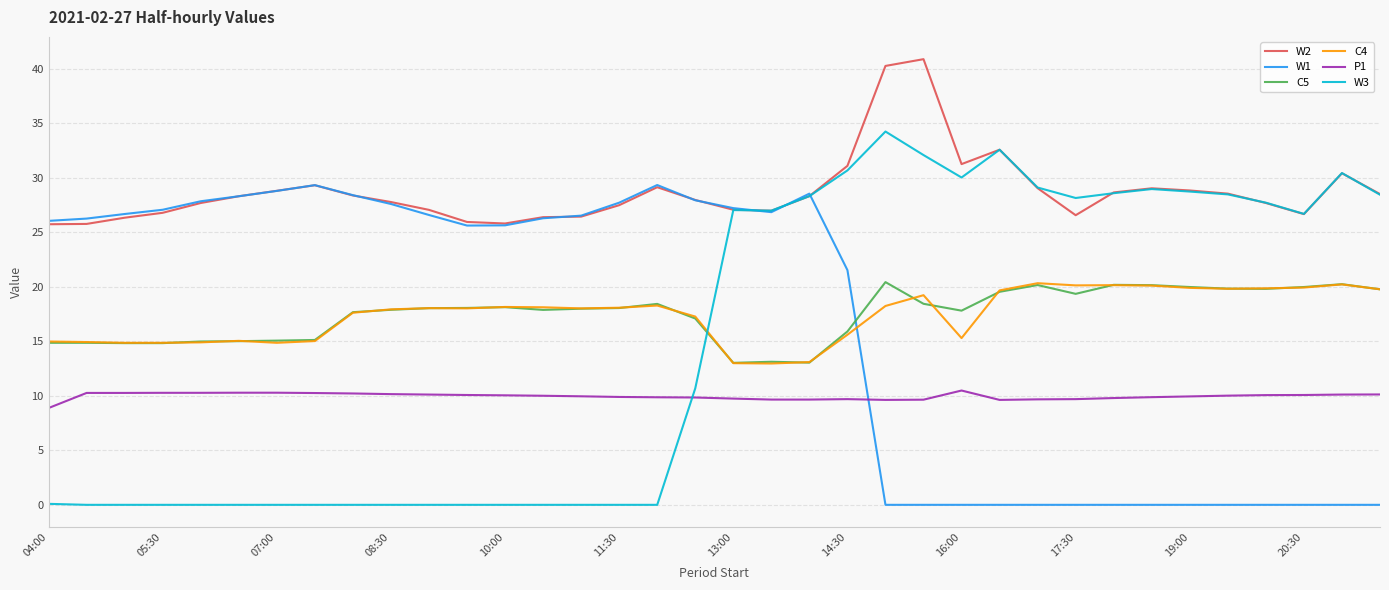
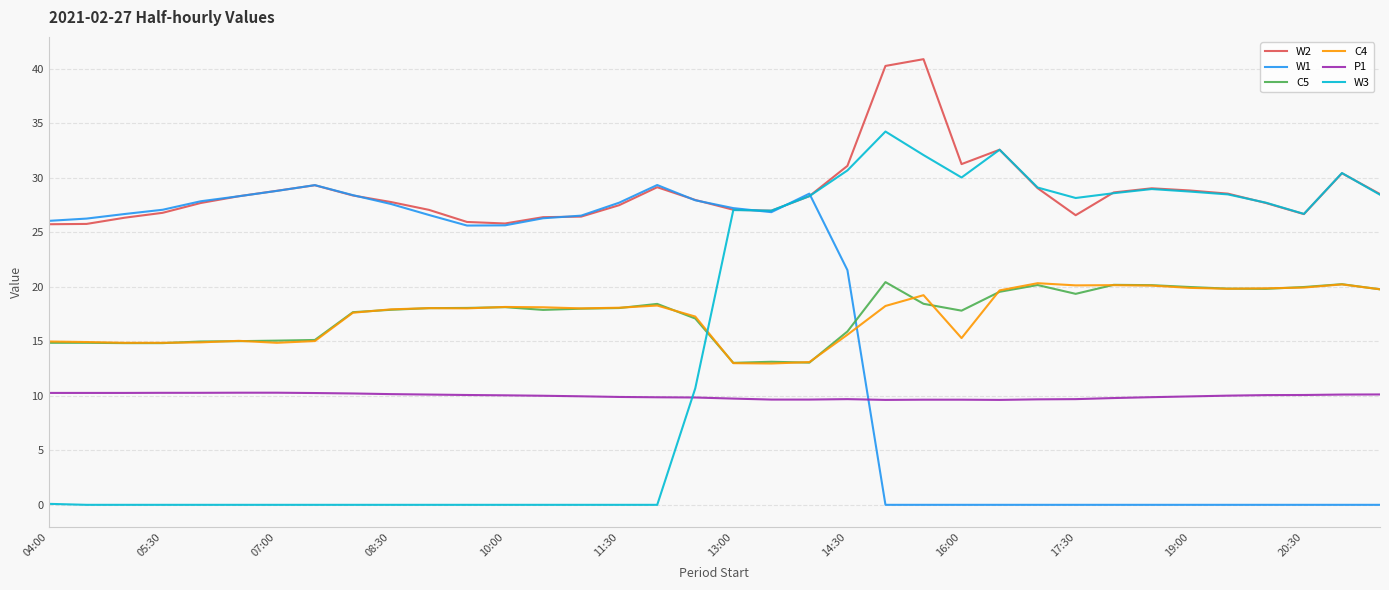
  {
    "W2": {
      "04:00": 25.8,
      "05:30": 26.8,
      "14:30": 31.1,
      "16:00": 31.3,
      "17:30": 26.6
    },
    "C5": {
      "14:30": 15.9,
      "16:00": 17.8,
      "17:30": 19.4
    },
    "C4": {
      "14:30": 15.6,
      "16:00": 15.3,
      "17:30": 20.1
    },
    "P1": {
-     "04:00": 8.9,
+     "04:00": 10.3,
      "05:30": 10.3,
      "07:00": 10.3,
      "08:30": 10.2,
      "10:00": 10.1,
      "11:30": 9.9,
      "13:00": 9.8,
      "14:30": 9.7,
-     "16:00": 10.5,
+     "16:00": 9.6,
      "17:30": 9.7,
      "19:00": 9.9,
      "20:30": 10.1
    }
  }
